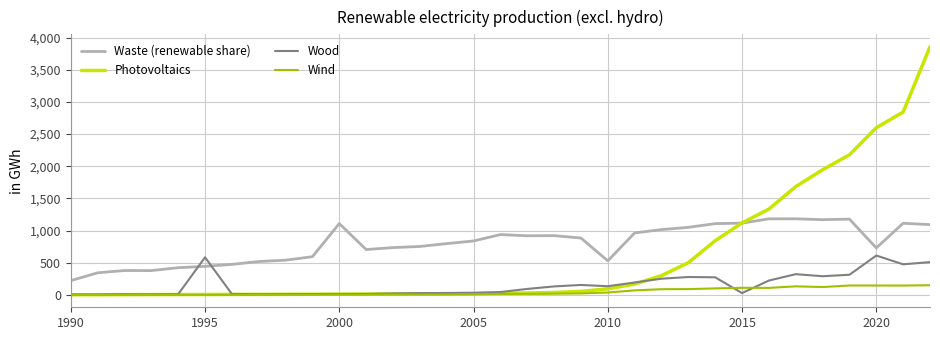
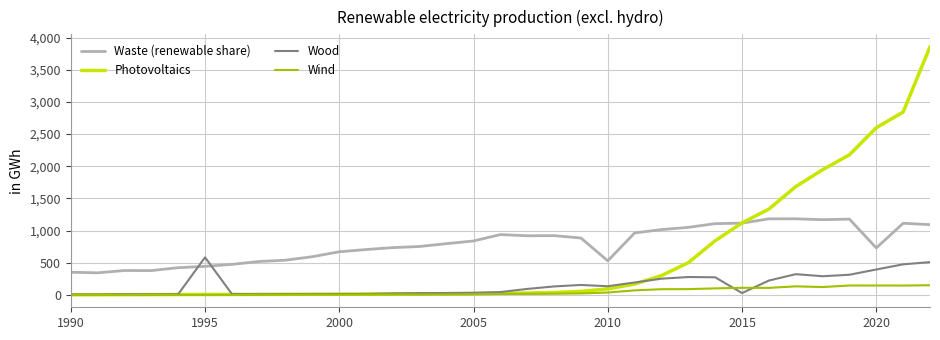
  {
    "Waste (renewable share)": {
-     "1990": "200",
+     "1990": "400",
      "1995": "400",
-     "2000": "1,100",
+     "2000": "700",
      "2005": "800",
      "2010": "500",
      "2020": "700"
    },
    "Wood": {
      "1995": "600",
      "2010": "100",
      "2015": "0",
-     "2020": "600"
+     "2020": "400"
    }
  }
